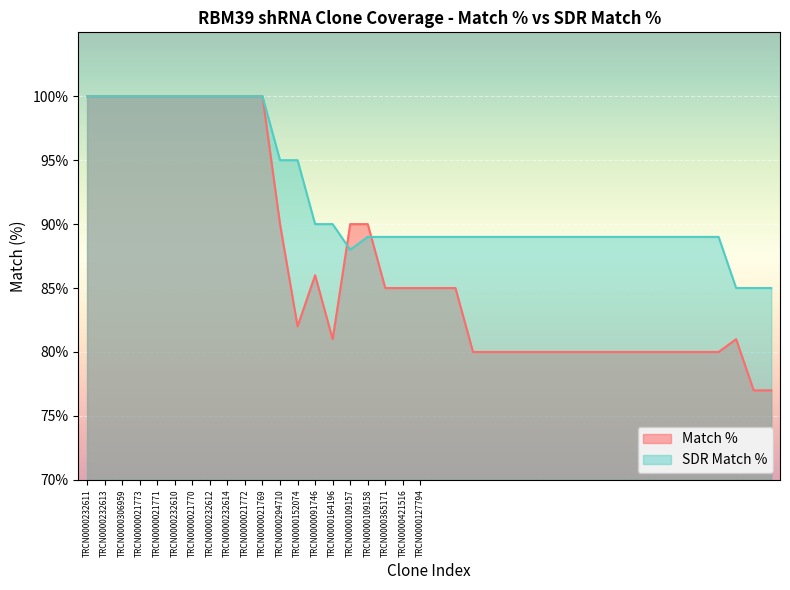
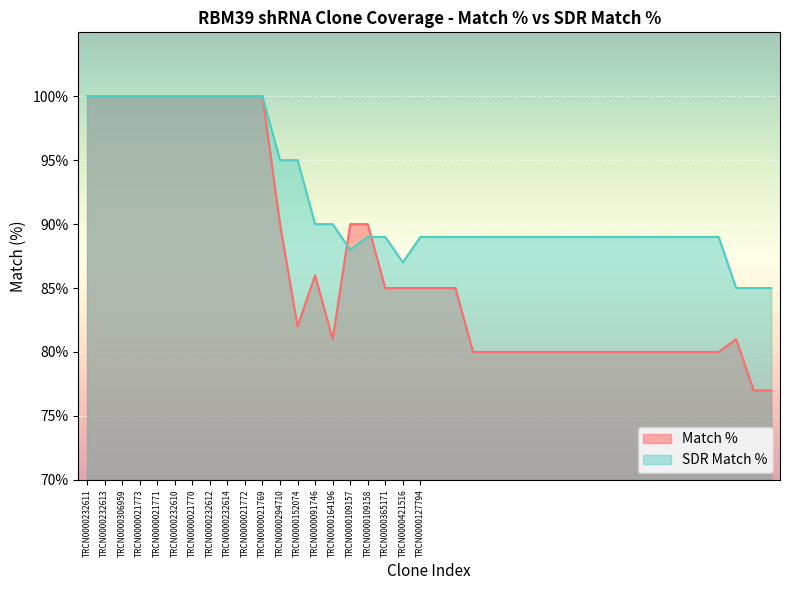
  {
    "Match %": {
      "TRCN0000294710": "90%",
      "TRCN0000152074": "82%",
      "TRCN0000091746": "86%",
      "TRCN0000164196": "81%",
      "TRCN0000109157": "90%",
      "TRCN0000109158": "90%",
      "TRCN0000365171": "85%",
      "TRCN0000421516": "85%",
      "TRCN0000127794": "85%"
    },
    "SDR Match %": {
      "TRCN0000294710": "95%",
      "TRCN0000152074": "95%",
      "TRCN0000091746": "90%",
      "TRCN0000164196": "90%",
      "TRCN0000109157": "88%",
      "TRCN0000109158": "89%",
      "TRCN0000365171": "89%",
-     "TRCN0000421516": "89%",
+     "TRCN0000421516": "87%",
      "TRCN0000127794": "89%"
    }
  }
